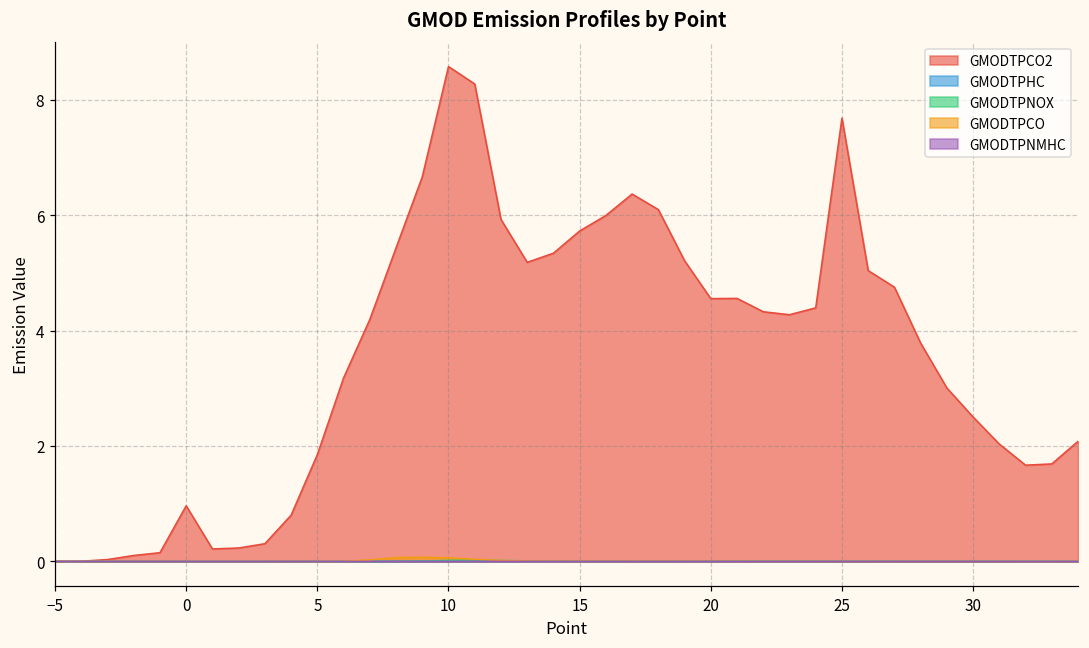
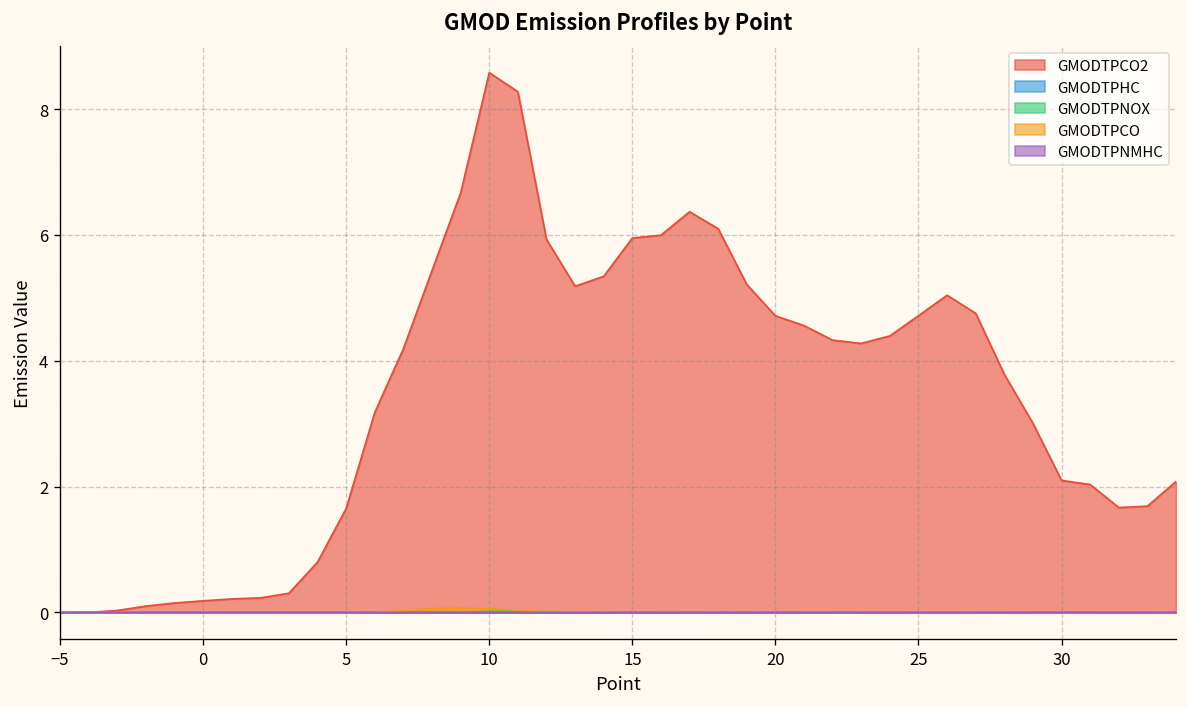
  {
    "GMODTPCO2": {
-     "0": 1.0,
-     "5": 1.9,
+     "0": 0.2,
+     "5": 1.7,
      "10": 8.6,
-     "15": 5.7,
-     "20": 4.6,
-     "25": 7.7,
-     "30": 2.5
+     "15": 6.0,
+     "20": 4.7,
+     "25": 4.7,
+     "30": 2.1
    }
  }
